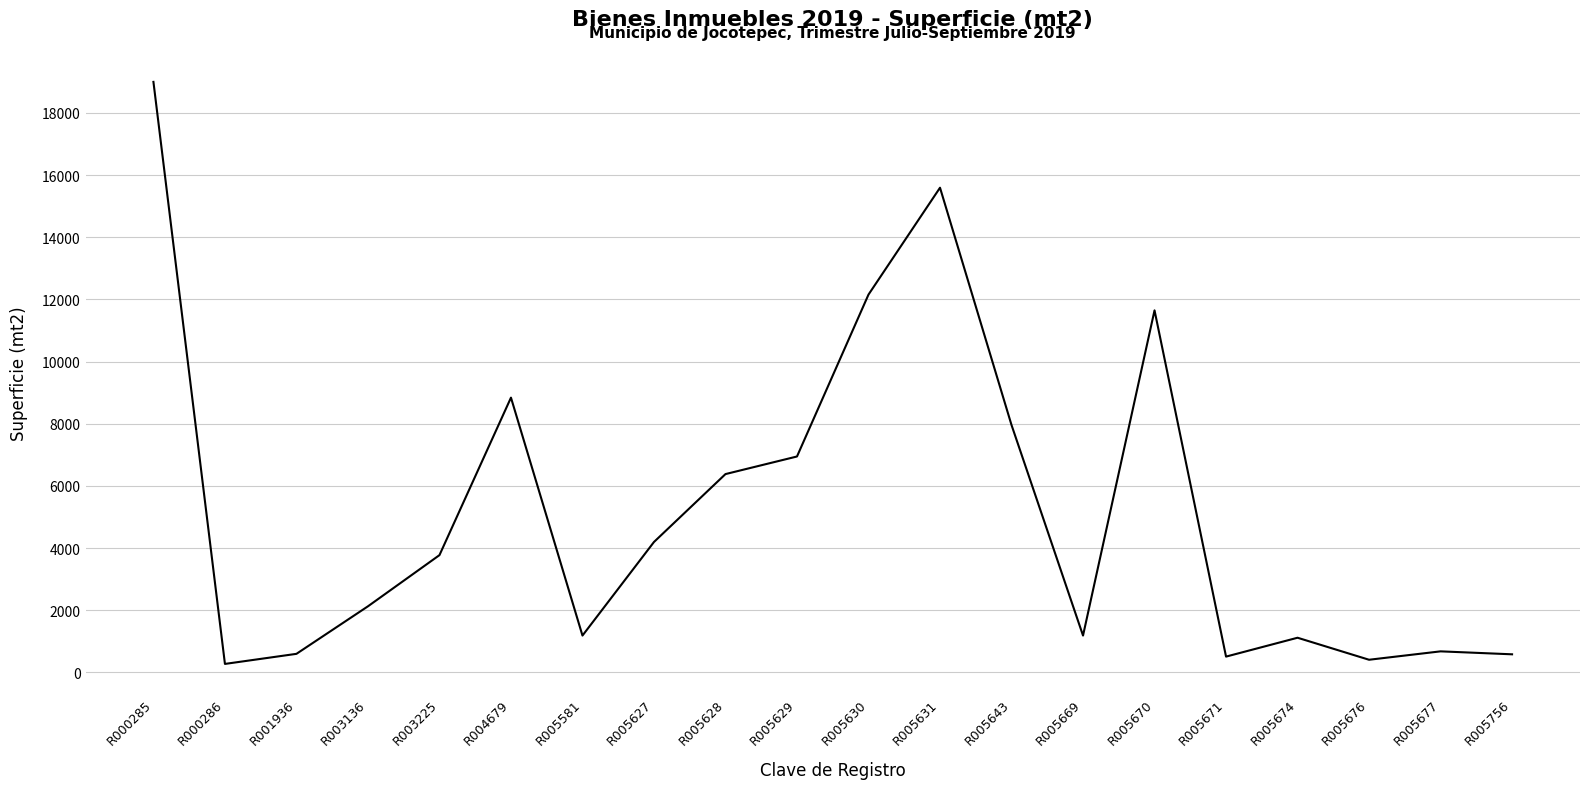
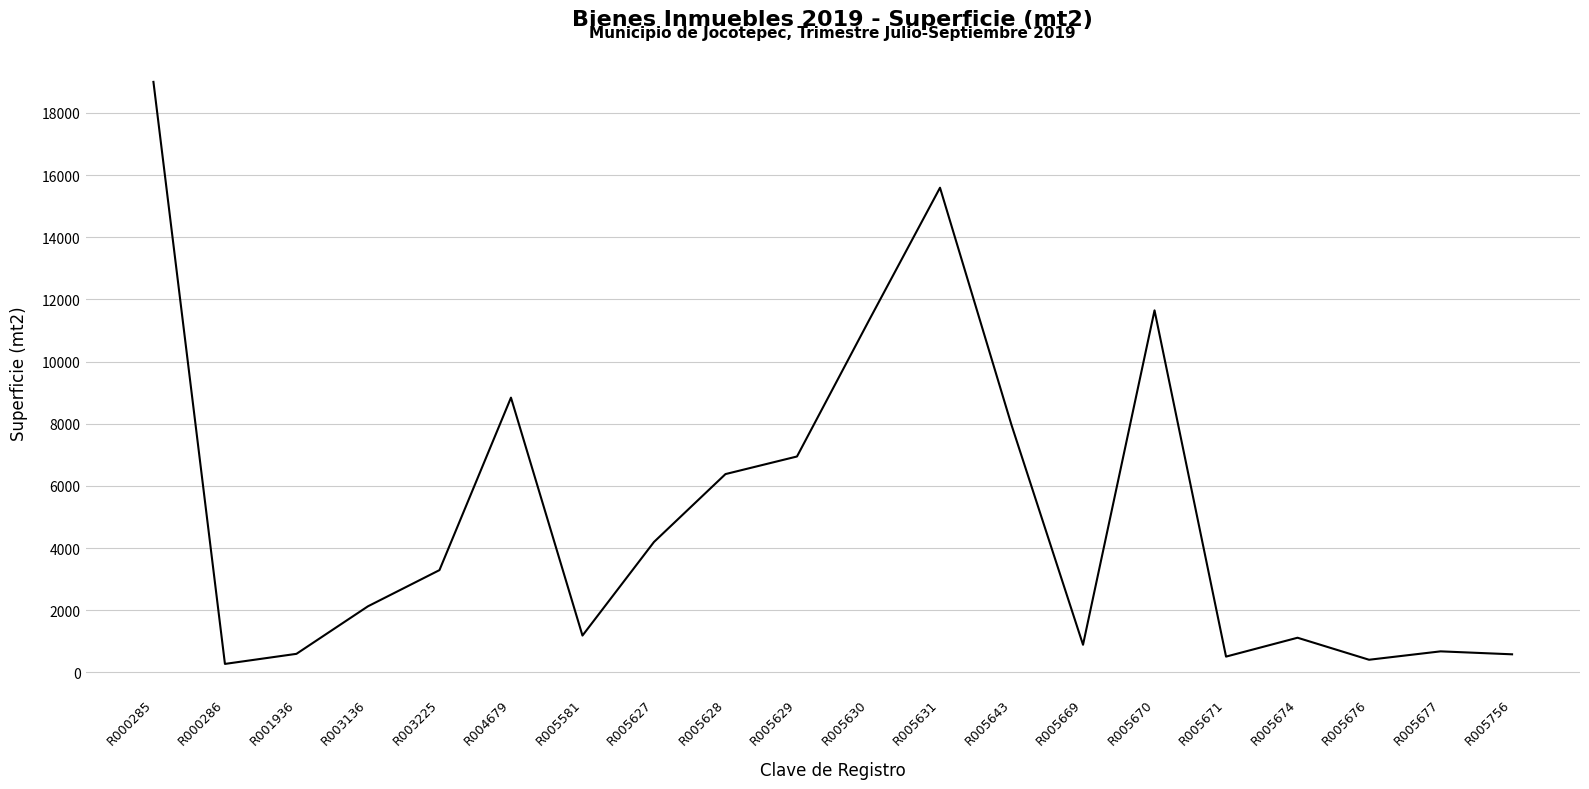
  {
    "R000285": 19000,
    "R000286": 300,
    "R001936": 600,
    "R003136": 2100,
-   "R003225": 3800,
+   "R003225": 3300,
    "R004679": 8800,
    "R005581": 1200,
    "R005627": 4200,
    "R005628": 6400,
    "R005629": 6900,
-   "R005630": 12200,
+   "R005630": 11300,
    "R005631": 15600,
    "R005643": 8000,
-   "R005669": 1200,
+   "R005669": 900,
    "R005670": 11600,
    "R005671": 500,
    "R005674": 1100,
    "R005676": 400,
    "R005677": 700,
    "R005756": 600
  }
